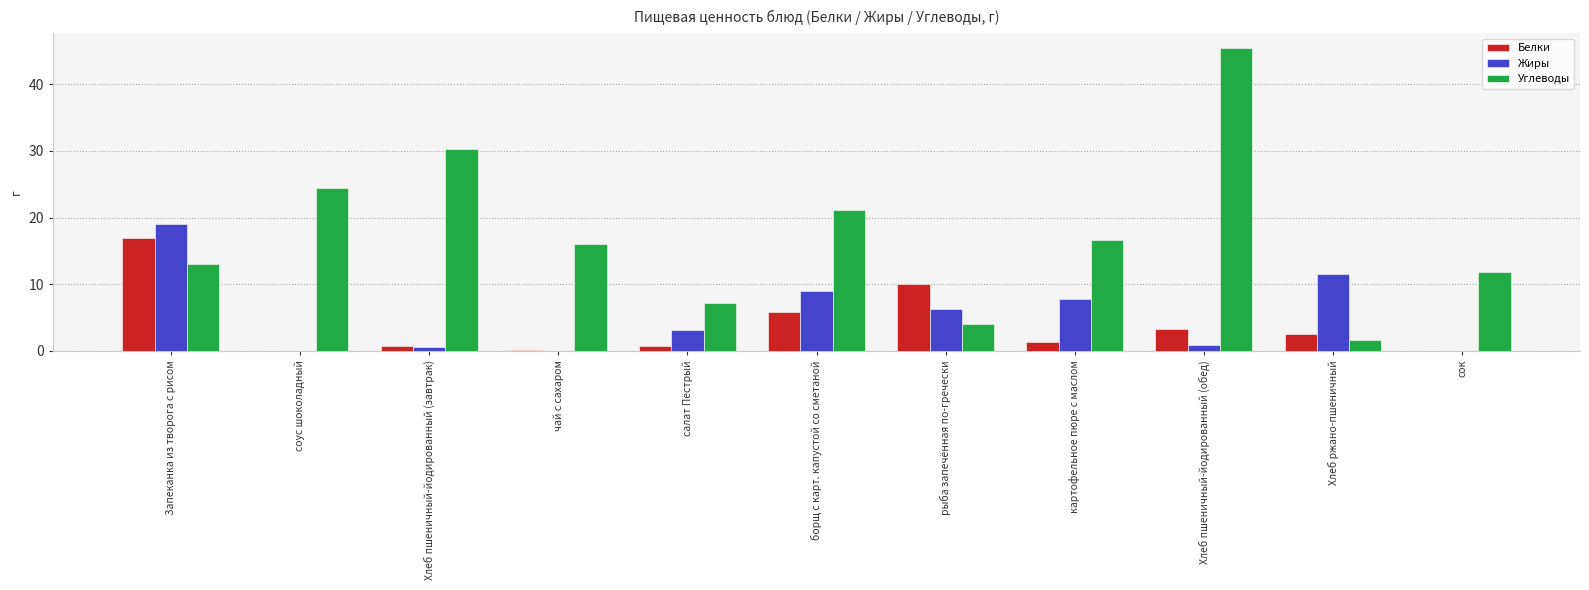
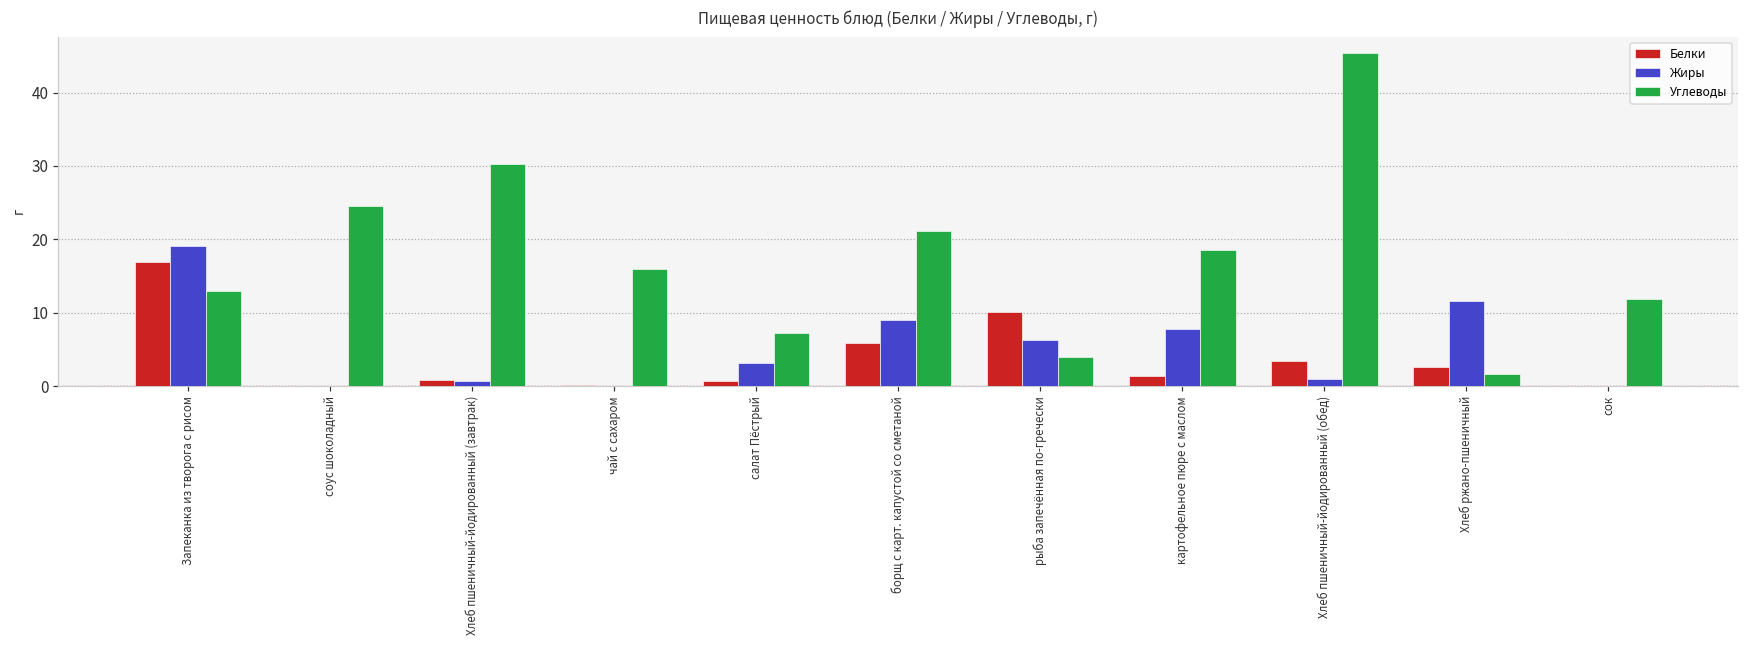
  {
    "Белки": {
      "Запеканка из творога с рисом": 17,
      "соус шоколадный": 0,
      "Хлеб пшеничный-йодированный (завтрак)": 1,
      "салат Пёстрый": 1,
      "борщ с карт. капустой со сметаной": 6,
      "рыба запечённая по-гречески": 10,
      "картофельное пюре с маслом": 1,
      "Хлеб пшеничный-йодированный (обед)": 3,
      "Хлеб ржано-пшеничный": 3,
      "сок": 0
    },
    "Жиры": {
      "Запеканка из творога с рисом": 19,
      "соус шоколадный": 0,
      "Хлеб пшеничный-йодированный (завтрак)": 1,
      "чай с сахаром": 0,
      "салат Пёстрый": 3,
      "борщ с карт. капустой со сметаной": 9,
      "рыба запечённая по-гречески": 6,
      "картофельное пюре с маслом": 8,
      "Хлеб пшеничный-йодированный (обед)": 1,
      "Хлеб ржано-пшеничный": 12,
      "сок": 0
    },
    "Углеводы": {
      "Запеканка из творога с рисом": 13,
      "соус шоколадный": 25,
      "Хлеб пшеничный-йодированный (завтрак)": 30,
      "чай с сахаром": 16,
      "салат Пёстрый": 7,
      "борщ с карт. капустой со сметаной": 21,
      "рыба запечённая по-гречески": 4,
-     "картофельное пюре с маслом": 17,
+     "картофельное пюре с маслом": 19,
      "Хлеб пшеничный-йодированный (обед)": 45,
      "Хлеб ржано-пшеничный": 2,
      "сок": 12
    }
  }
